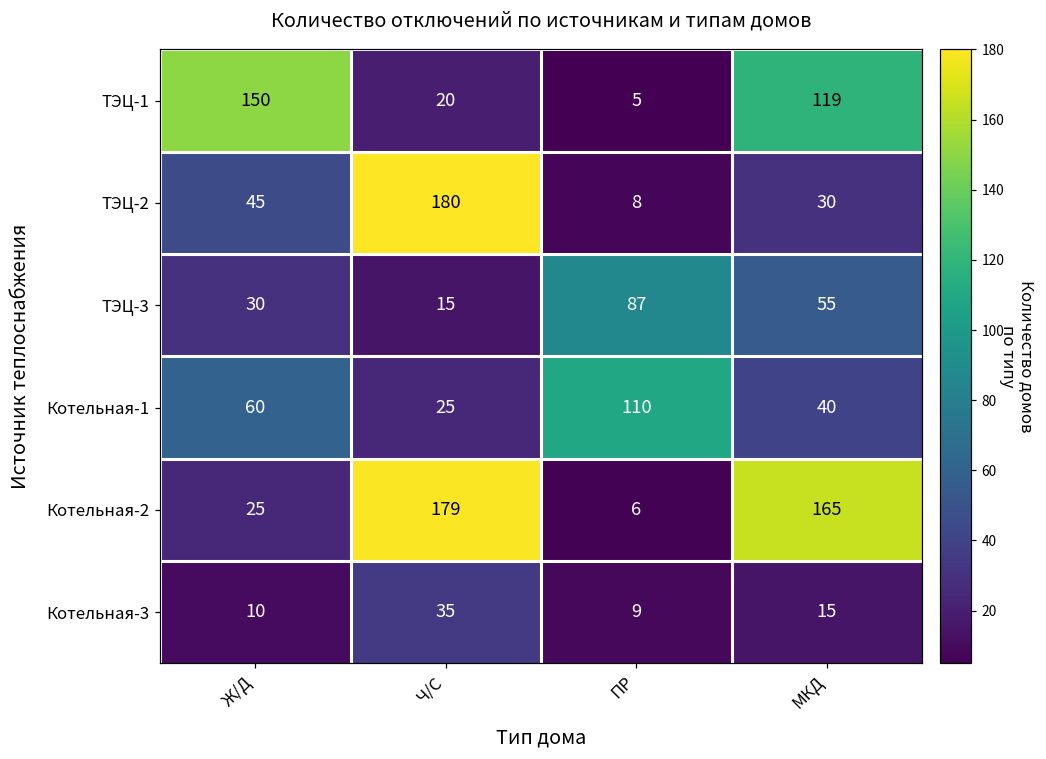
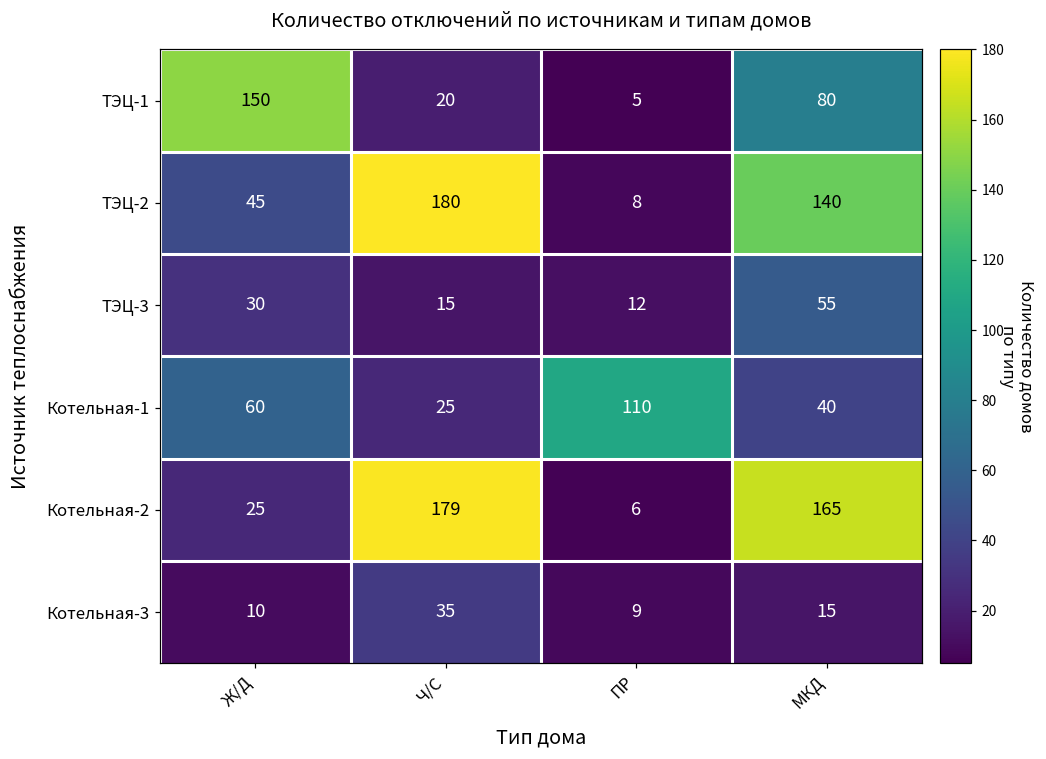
  {
    "ТЭЦ-1": {
      "Ж/Д": 150,
      "Ч/С": 20,
      "ПР": 5,
-     "МКД": 119
+     "МКД": 80
    },
    "ТЭЦ-2": {
      "Ж/Д": 45,
      "Ч/С": 180,
      "ПР": 8,
-     "МКД": 30
+     "МКД": 140
    },
    "ТЭЦ-3": {
      "Ж/Д": 30,
      "Ч/С": 15,
-     "ПР": 87,
+     "ПР": 12,
      "МКД": 55
    },
    "Котельная-1": {
      "Ж/Д": 60,
      "Ч/С": 25,
      "ПР": 110,
      "МКД": 40
    },
    "Котельная-2": {
      "Ж/Д": 25,
      "Ч/С": 179,
      "ПР": 6,
      "МКД": 165
    },
    "Котельная-3": {
      "Ж/Д": 10,
      "Ч/С": 35,
      "ПР": 9,
      "МКД": 15
    }
  }
